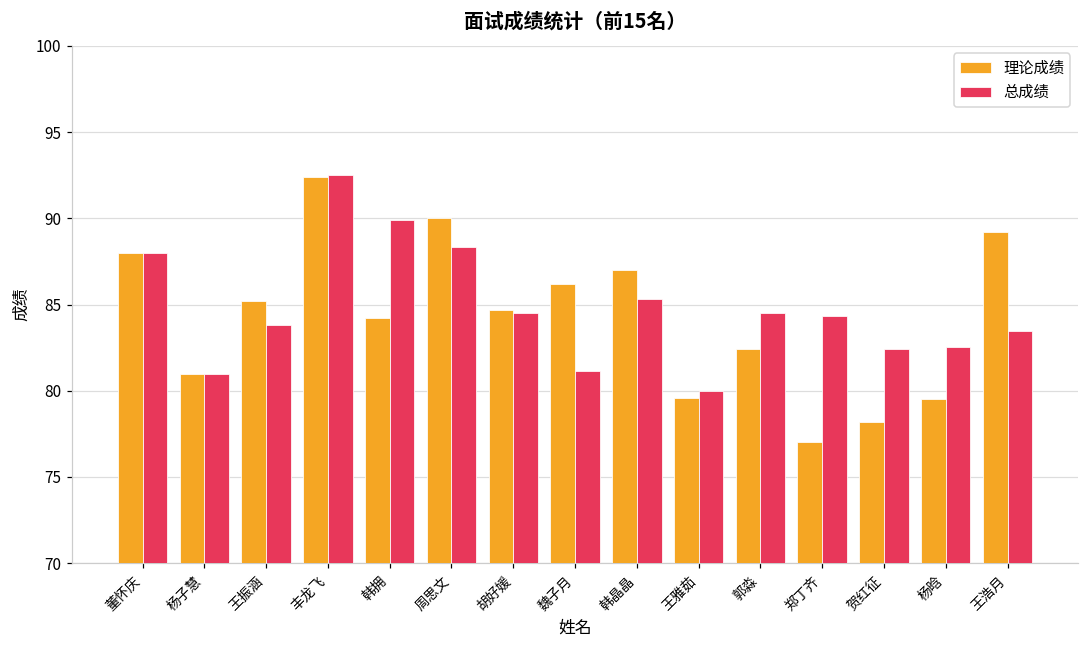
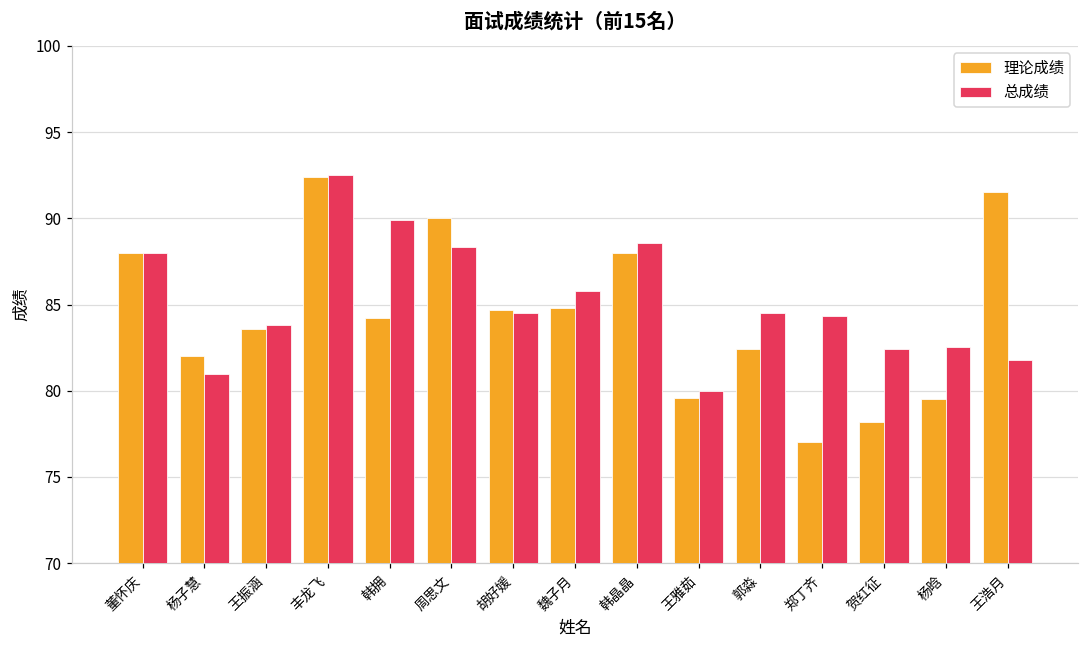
  {
    "理论成绩": {
      "董怀庆": 88.0,
-     "杨子慧": 81,
-     "王振涵": 85.2,
+     "杨子慧": 82,
+     "王振涵": 83.6,
      "丰龙飞": 92.4,
      "韩拥": 84.2,
      "周思文": 90.0,
      "胡好媛": 84.7,
-     "魏子月": 86.2,
-     "韩晶晶": 87,
+     "魏子月": 84.8,
+     "韩晶晶": 88,
      "王雅茹": 79.6,
      "郭淼": 82.4,
      "郑丁齐": 77.0,
      "贺红征": 78.2,
      "杨晗": 79.5,
-     "王浩月": 89.2
+     "王浩月": 91.5
    },
    "总成绩": {
      "董怀庆": 88.0,
      "杨子慧": 81.0,
      "王振涵": 83.8,
      "丰龙飞": 92.5,
      "韩拥": 89.9,
      "周思文": 88.3,
      "胡好媛": 84.5,
-     "魏子月": 81.2,
-     "韩晶晶": 85.3,
+     "魏子月": 85.8,
+     "韩晶晶": 88.5,
      "王雅茹": 80.0,
      "郭淼": 84.5,
      "郑丁齐": 84.3,
      "贺红征": 82.4,
      "杨晗": 82.6,
-     "王浩月": 83.5
+     "王浩月": 81.8
    }
  }
